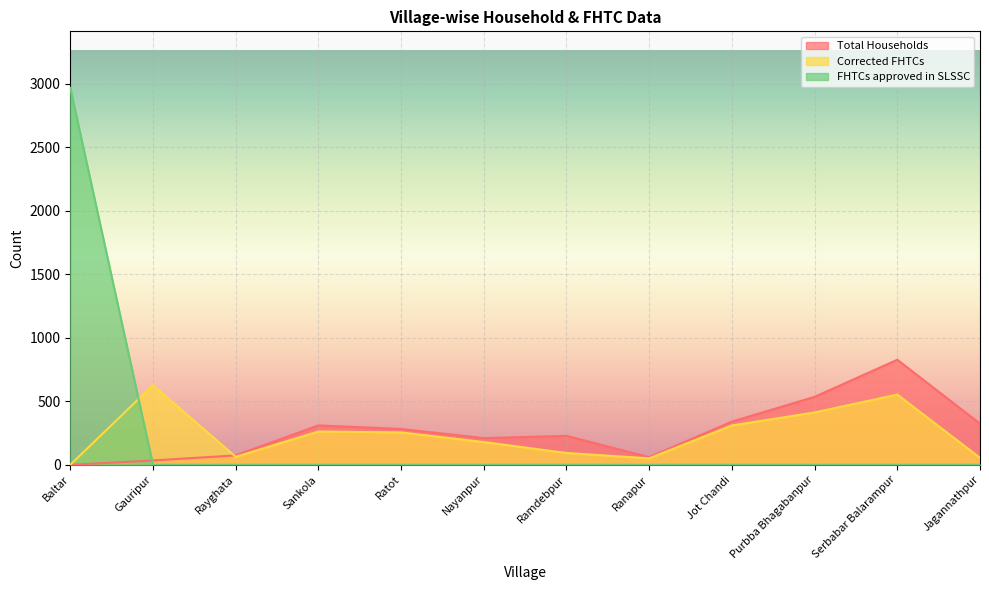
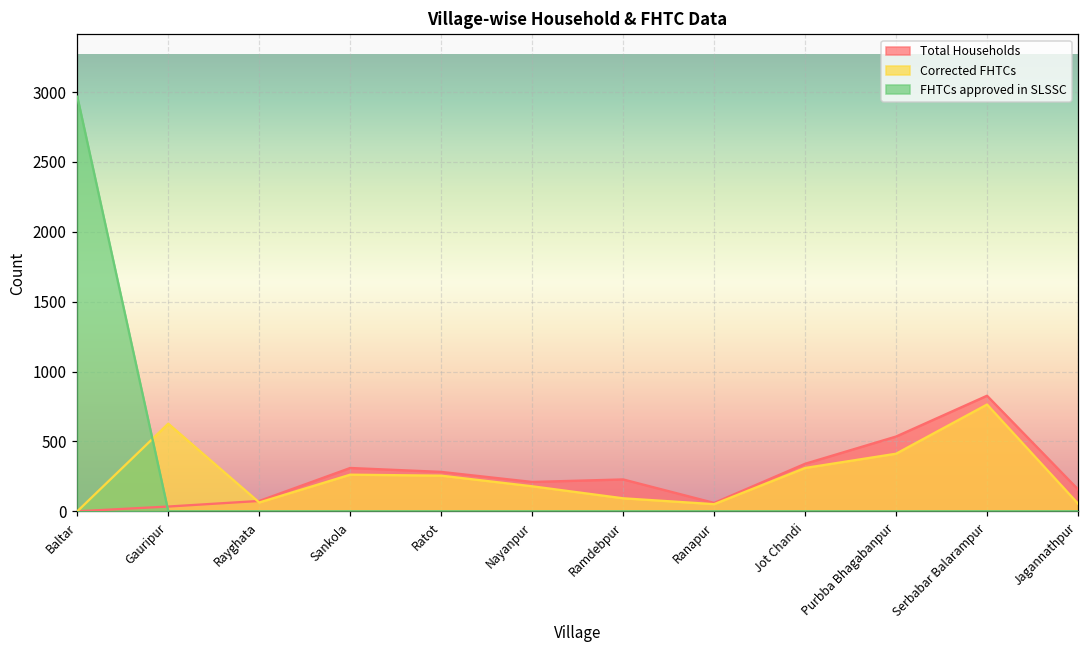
  {
    "Total Households": {
      "Gauripur": 30,
      "Sankola": 310,
      "Ratot": 280,
      "Nayanpur": 210,
      "Ramdebpur": 230,
      "Jot Chandi": 340,
      "Purbba Bhagabanpur": 540,
      "Serbabar Balarampur": 830,
-     "Jagannathpur": 320
+     "Jagannathpur": 160
    },
    "Corrected FHTCs": {
      "Gauripur": 630,
      "Sankola": 260,
      "Ratot": 260,
      "Nayanpur": 180,
      "Ramdebpur": 90,
      "Jot Chandi": 310,
      "Purbba Bhagabanpur": 410,
-     "Serbabar Balarampur": 550,
+     "Serbabar Balarampur": 760,
      "Jagannathpur": 60
    },
    "FHTCs approved in SLSSC": {
      "Baltar": 2970,
      "Gauripur": 0,
      "Rayghata": 0,
      "Sankola": 0,
      "Ratot": 0,
      "Nayanpur": 0,
      "Ramdebpur": 0,
      "Ranapur": 0,
      "Jot Chandi": 0,
      "Purbba Bhagabanpur": 0,
      "Serbabar Balarampur": 0,
      "Jagannathpur": 0
    }
  }
